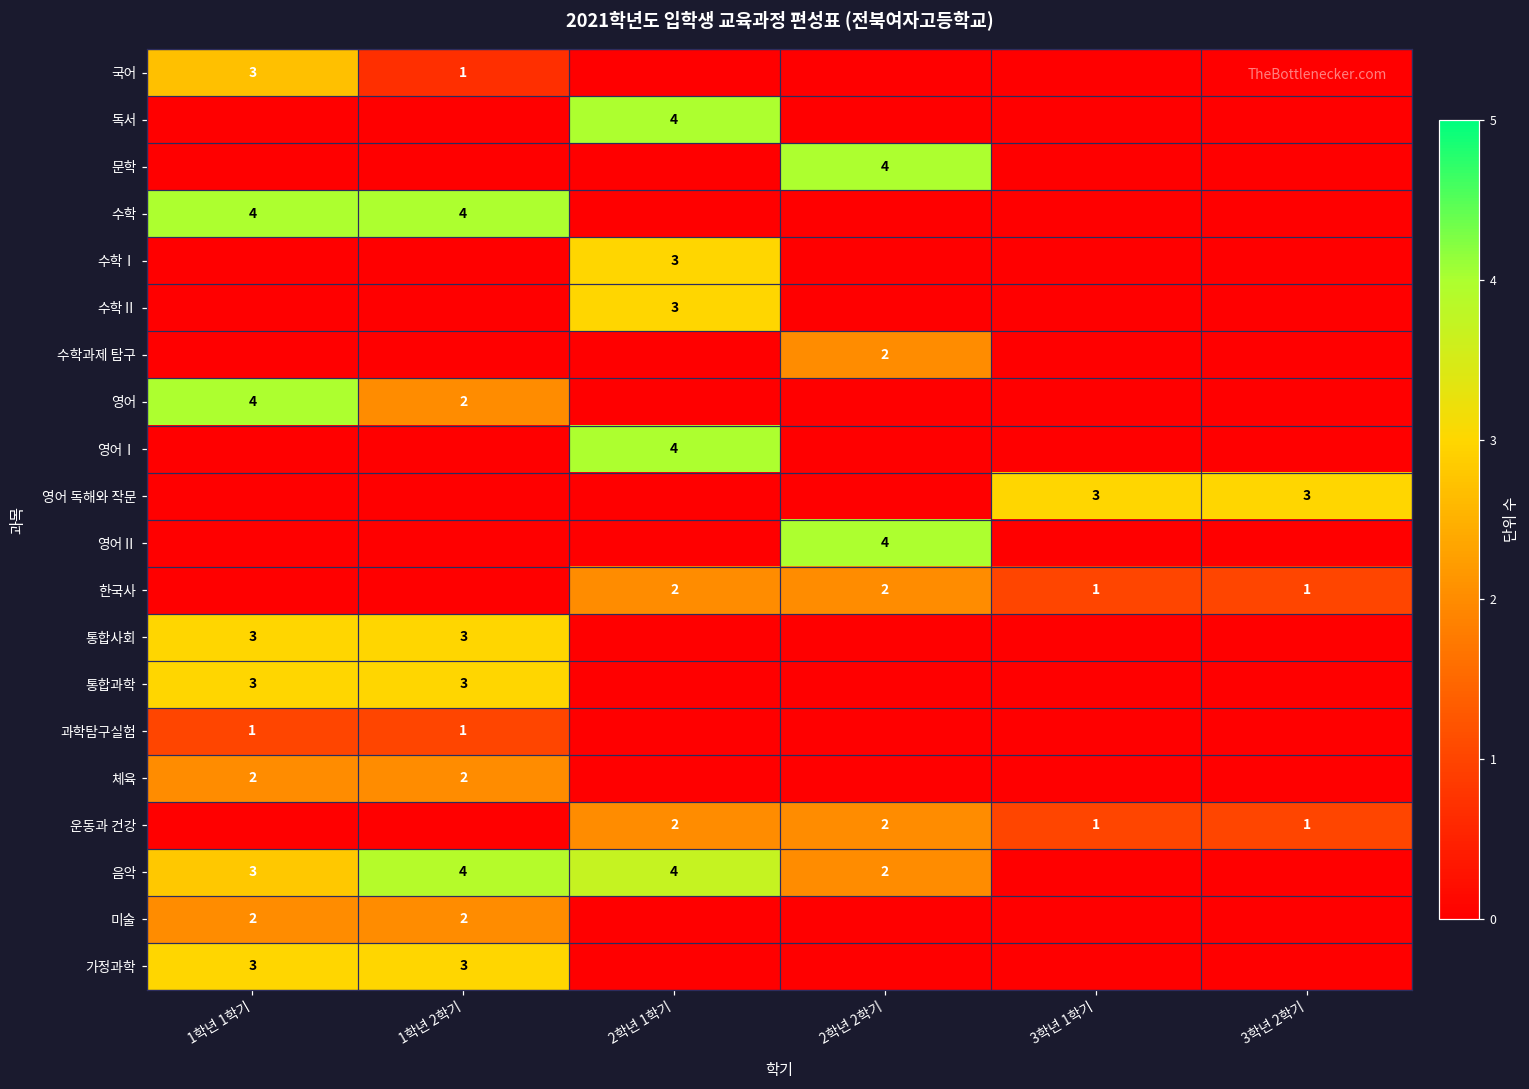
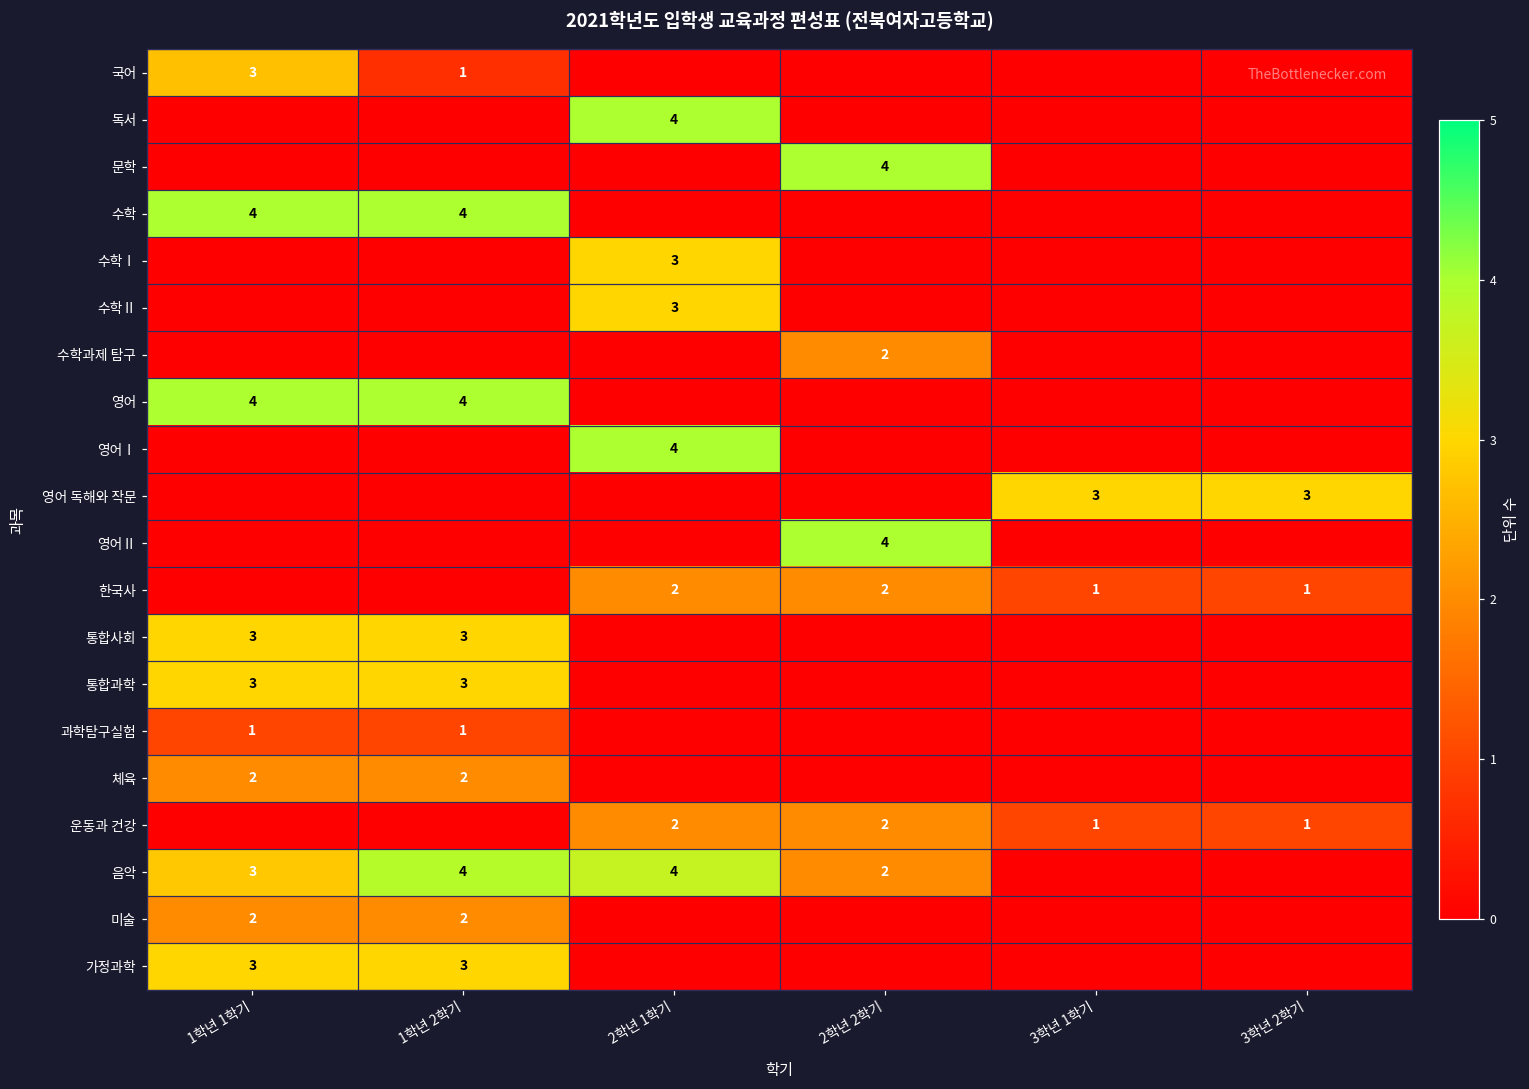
  {
    "국어": {
      "1학년 1학기": 3,
      "1학년 2학기": 1
    },
    "독서": {
      "2학년 1학기": 4
    },
    "문학": {
      "2학년 2학기": 4
    },
    "수학": {
      "1학년 1학기": 4,
      "1학년 2학기": 4
    },
    "수학Ⅰ": {
      "2학년 1학기": 3
    },
    "수학Ⅱ": {
      "2학년 1학기": 3
    },
    "수학과제 탐구": {
      "2학년 2학기": 2
    },
    "영어": {
      "1학년 1학기": 4,
-     "1학년 2학기": 2
+     "1학년 2학기": 4
    },
    "영어Ⅰ": {
      "2학년 1학기": 4
    },
    "영어 독해와 작문": {
      "3학년 1학기": 3,
      "3학년 2학기": 3
    },
    "영어Ⅱ": {
      "2학년 2학기": 4
    },
    "한국사": {
      "2학년 1학기": 2,
      "2학년 2학기": 2,
      "3학년 1학기": 1,
      "3학년 2학기": 1
    },
    "통합사회": {
      "1학년 1학기": 3,
      "1학년 2학기": 3
    },
    "통합과학": {
      "1학년 1학기": 3,
      "1학년 2학기": 3
    },
    "과학탐구실험": {
      "1학년 1학기": 1,
      "1학년 2학기": 1
    },
    "체육": {
      "1학년 1학기": 2,
      "1학년 2학기": 2
    },
    "운동과 건강": {
      "2학년 1학기": 2,
      "2학년 2학기": 2,
      "3학년 1학기": 1,
      "3학년 2학기": 1
    },
    "음악": {
      "1학년 1학기": 3,
      "1학년 2학기": 4,
      "2학년 1학기": 4,
      "2학년 2학기": 2
    },
    "미술": {
      "1학년 1학기": 2,
      "1학년 2학기": 2
    },
    "가정과학": {
      "1학년 1학기": 3,
      "1학년 2학기": 3
    }
  }
